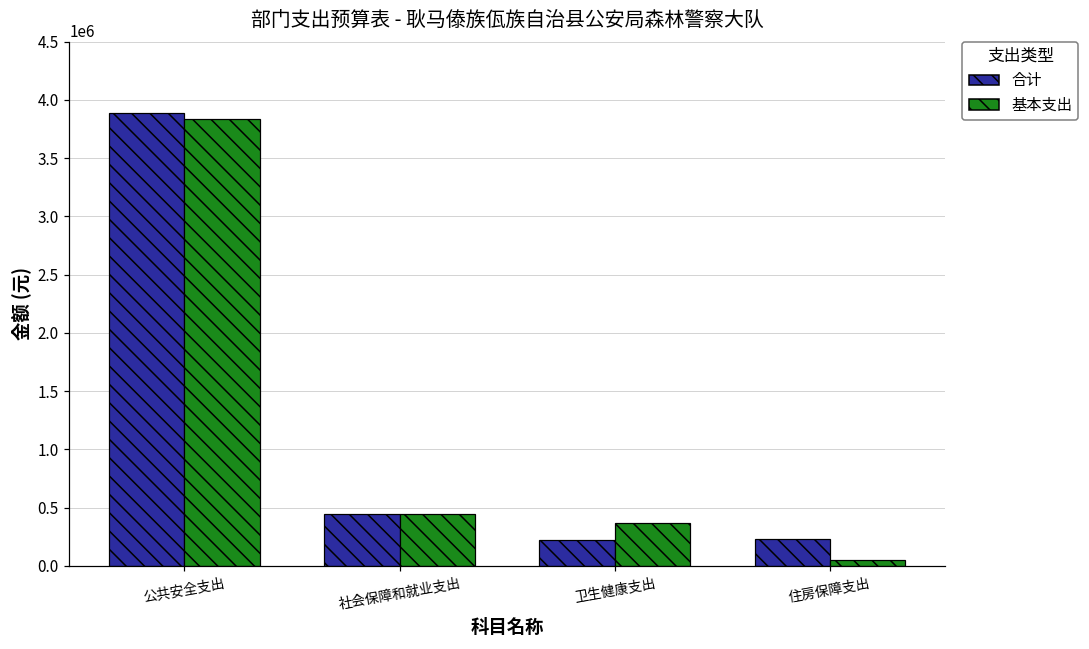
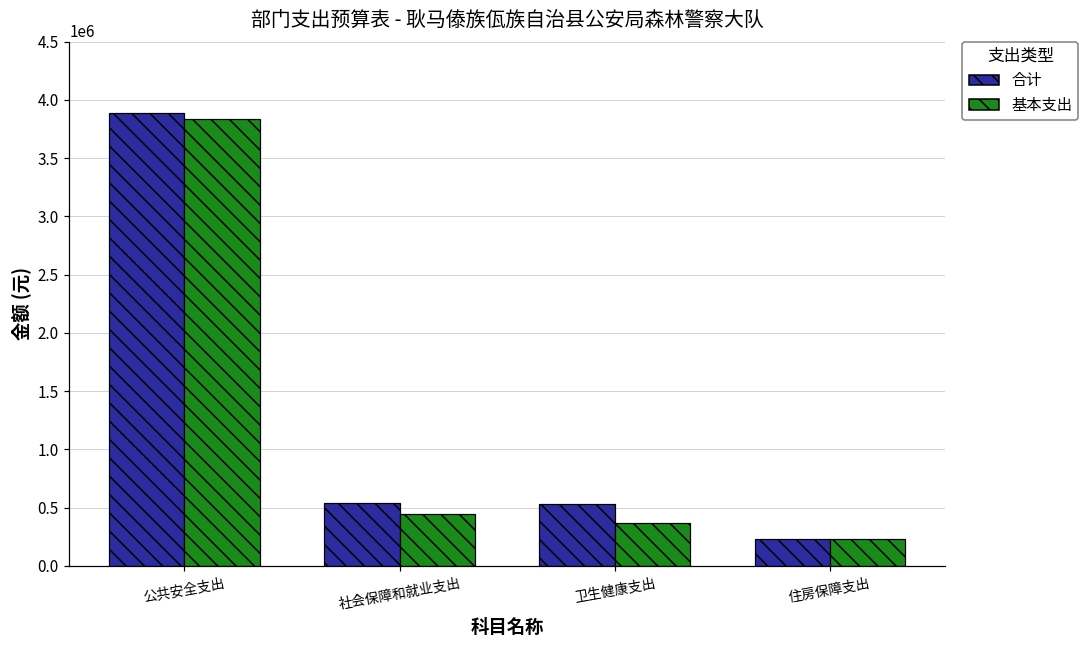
  {
    "合计": {
      "公共安全支出": 3890000,
-     "社会保障和就业支出": 440000,
-     "卫生健康支出": 220000,
+     "社会保障和就业支出": 540000,
+     "卫生健康支出": 530000,
      "住房保障支出": 230000
    },
    "基本支出": {
      "公共安全支出": 3840000,
      "社会保障和就业支出": 440000,
      "卫生健康支出": 370000,
-     "住房保障支出": 50000
+     "住房保障支出": 230000
    }
  }
